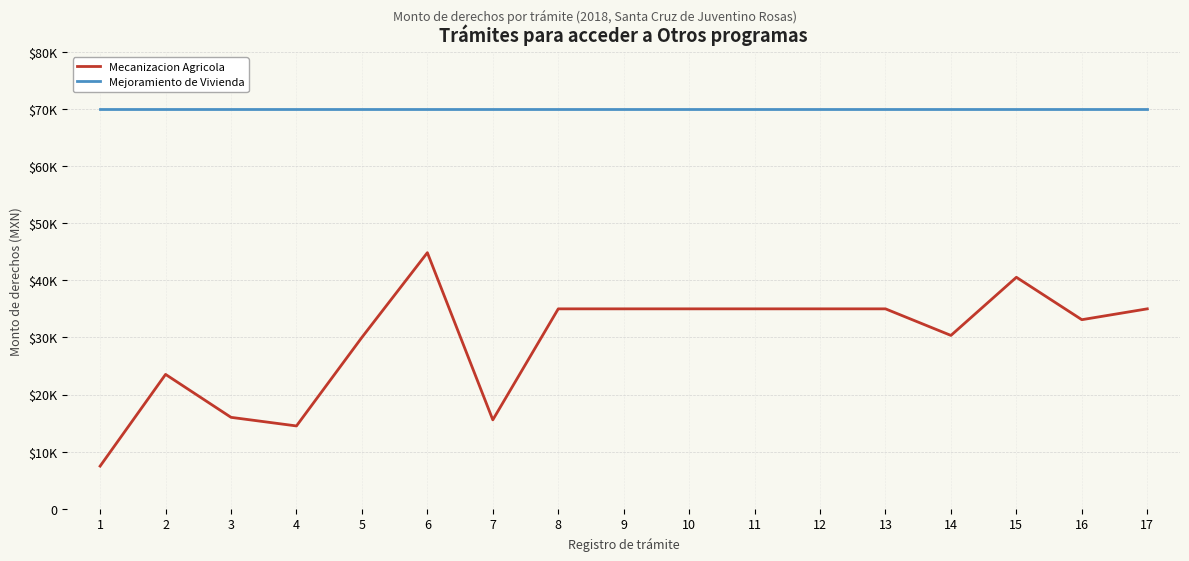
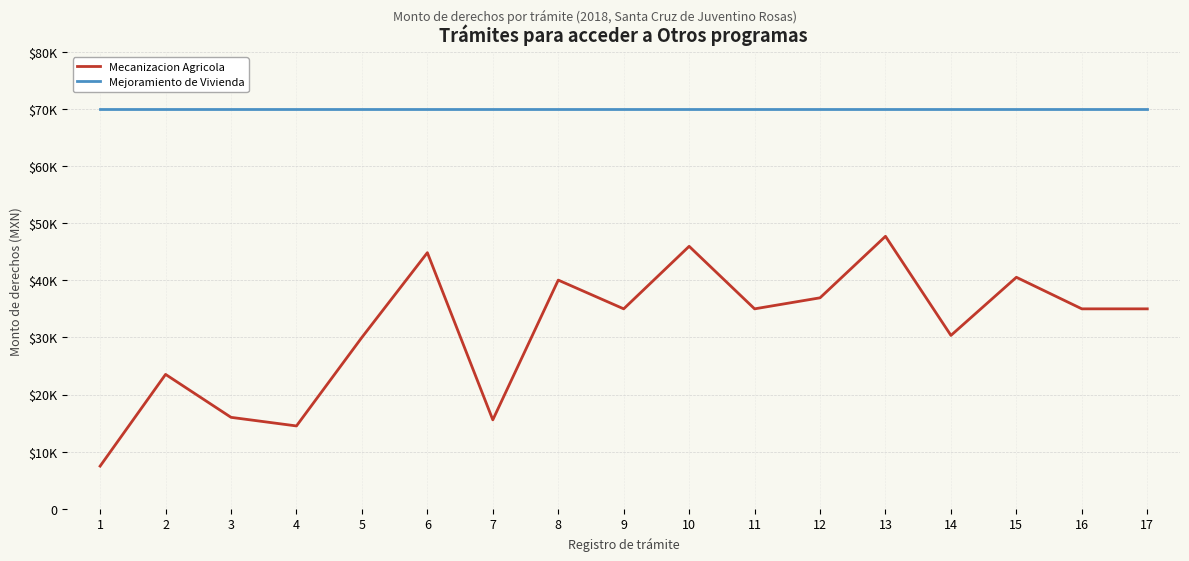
  {
    "Mecanizacion Agricola": {
      "1": "$7000",
      "2": "$24000",
      "3": "$16000",
      "4": "$15000",
      "5": "$30000",
      "6": "$45000",
      "7": "$16000",
-     "8": "$35000",
+     "8": "$40000",
      "9": "$35000",
-     "10": "$35000",
+     "10": "$46000",
      "11": "$35000",
-     "12": "$35000",
-     "13": "$35000",
+     "12": "$37000",
+     "13": "$48000",
      "14": "$30000",
      "15": "$41000",
-     "16": "$33000",
+     "16": "$35000",
      "17": "$35000"
    },
    "Mejoramiento de Vivienda": {
      "1": "$70000",
      "2": "$70000",
      "3": "$70000",
      "4": "$70000",
      "5": "$70000",
      "6": "$70000",
      "7": "$70000",
      "8": "$70000",
      "9": "$70000",
      "10": "$70000",
      "11": "$70000",
      "12": "$70000",
      "13": "$70000",
      "14": "$70000",
      "15": "$70000",
      "16": "$70000",
      "17": "$70000"
    }
  }
